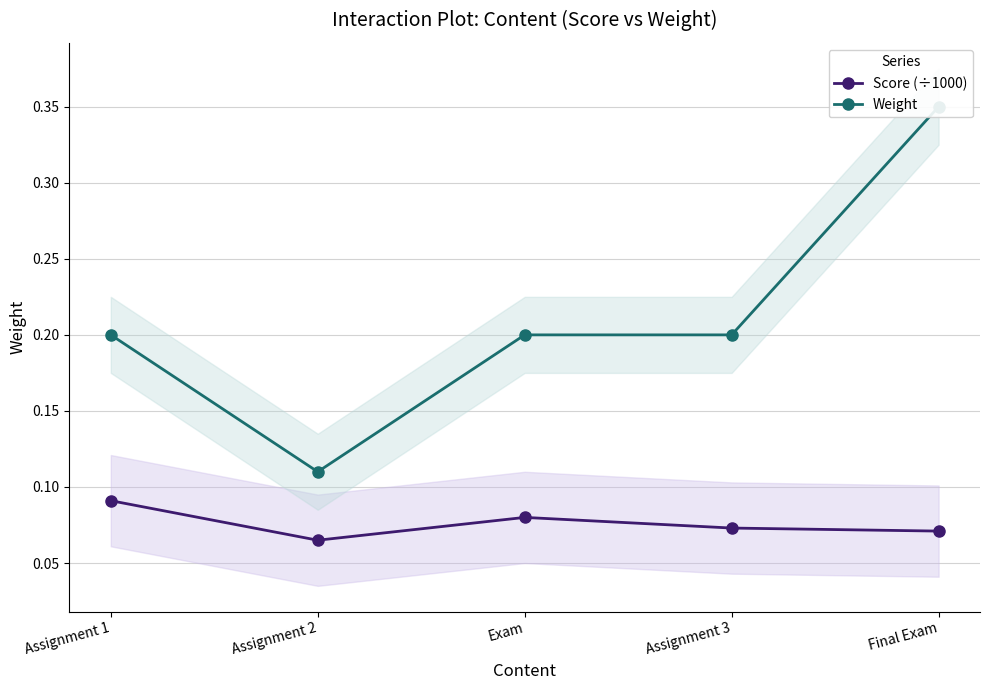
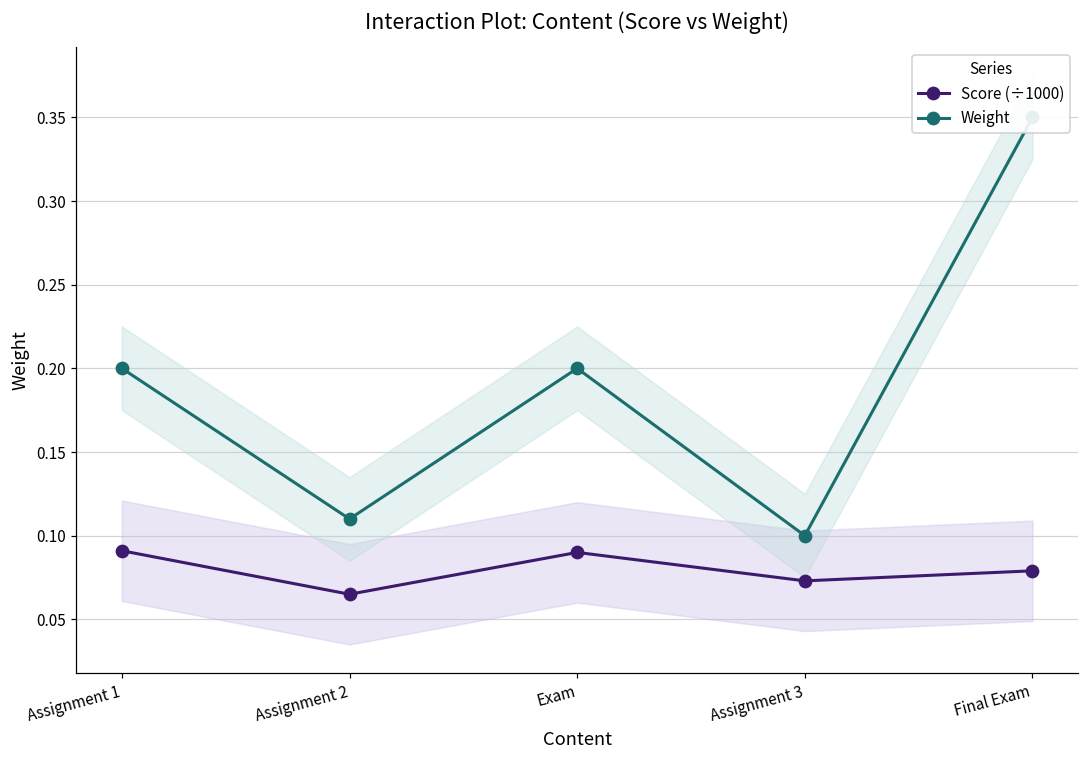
  {
    "Score (÷1000)": {
      "Assignment 1": 0.091,
      "Assignment 2": 0.065,
-     "Exam": 0.080,
+     "Exam": 0.090,
      "Assignment 3": 0.073,
-     "Final Exam": 0.071
+     "Final Exam": 0.079
    },
    "Weight": {
      "Assignment 1": 0.2,
      "Assignment 2": 0.110,
      "Exam": 0.2,
-     "Assignment 3": 0.2
+     "Assignment 3": 0.1
    }
  }
